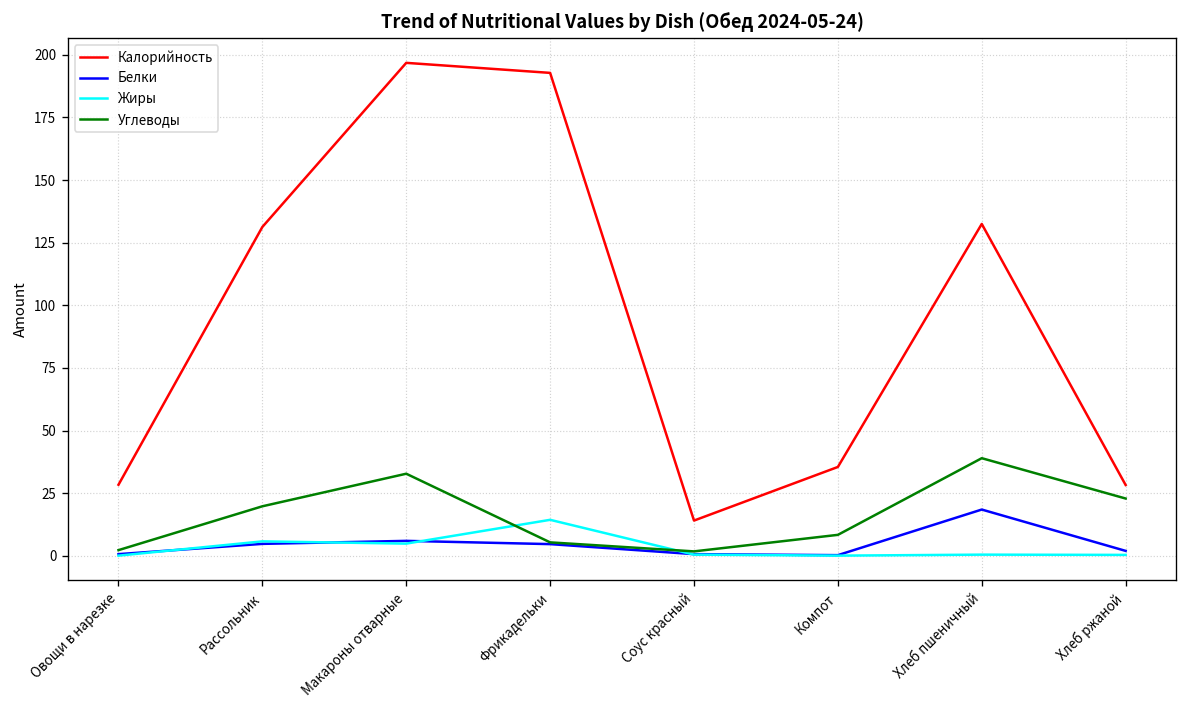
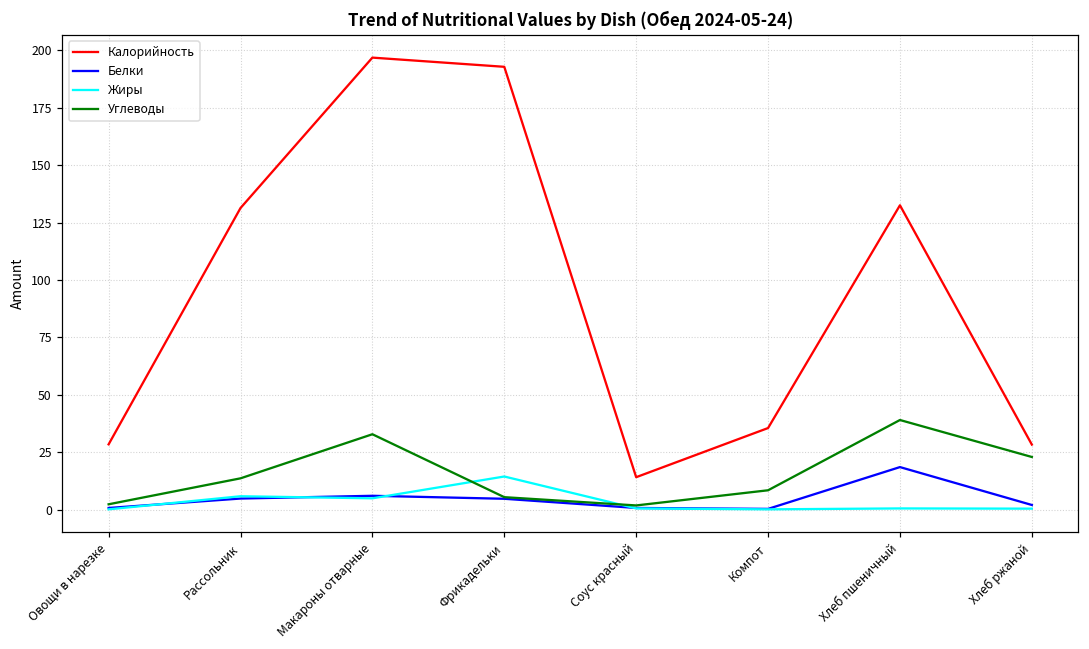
  {
    "Калорийность": {
      "Овощи в нарезке": 28,
      "Рассольник": 131,
      "Макароны отварные": 197,
      "Фрикадельки": 193,
      "Соус красный": 14,
      "Компот": 36,
      "Хлеб пшеничный": 133,
      "Хлеб ржаной": 28
    },
    "Белки": {
      "Хлеб пшеничный": 19,
      "Хлеб ржаной": 2
    },
    "Жиры": {
      "Фрикадельки": 14,
      "Хлеб пшеничный": 1,
      "Хлеб ржаной": 0
    },
    "Углеводы": {
      "Овощи в нарезке": 2,
-     "Рассольник": 20,
+     "Рассольник": 14,
      "Макароны отварные": 33,
      "Компот": 8,
      "Хлеб пшеничный": 39,
      "Хлеб ржаной": 23
    }
  }
